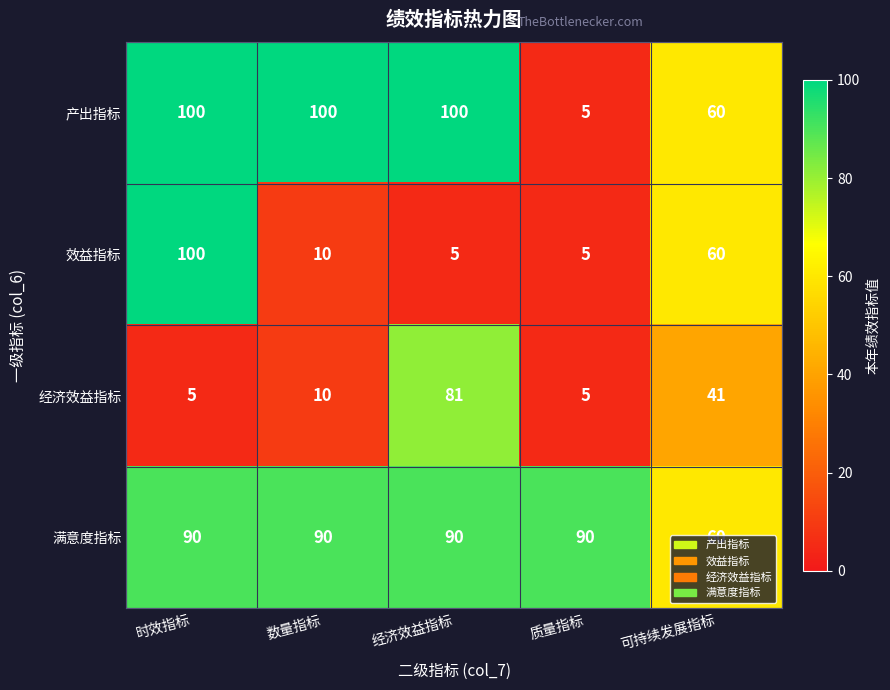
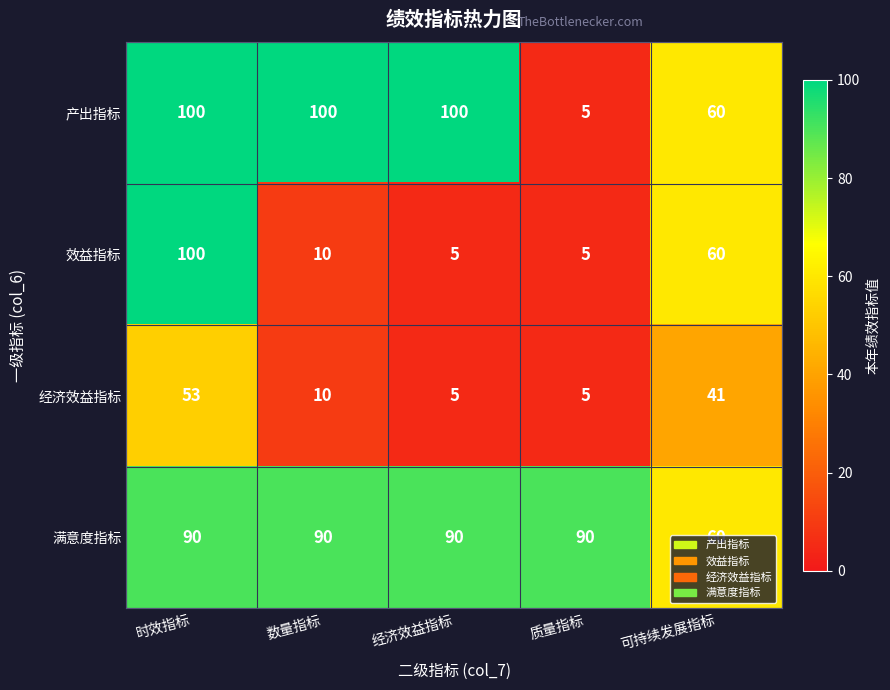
  {
    "产出指标": {
      "时效指标": 100,
      "数量指标": 100,
      "经济效益指标": 100,
      "质量指标": 5,
      "可持续发展指标": 60
    },
    "效益指标": {
      "时效指标": 100,
      "数量指标": 10,
      "经济效益指标": 5,
      "质量指标": 5,
      "可持续发展指标": 60
    },
    "经济效益指标": {
-     "时效指标": 5,
+     "时效指标": 53,
      "数量指标": 10,
-     "经济效益指标": 81,
+     "经济效益指标": 5,
      "质量指标": 5,
      "可持续发展指标": 41
    },
    "满意度指标": {
      "时效指标": 90,
      "数量指标": 90,
      "经济效益指标": 90,
      "质量指标": 90
    }
  }
